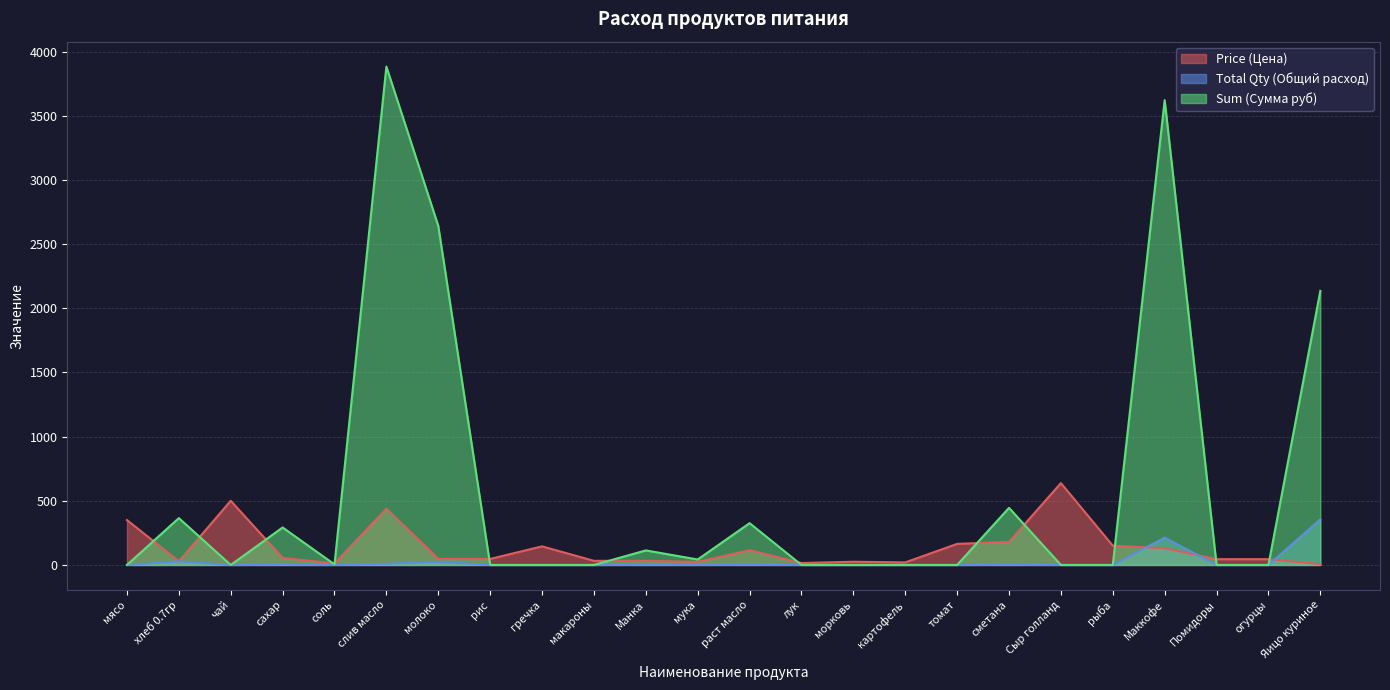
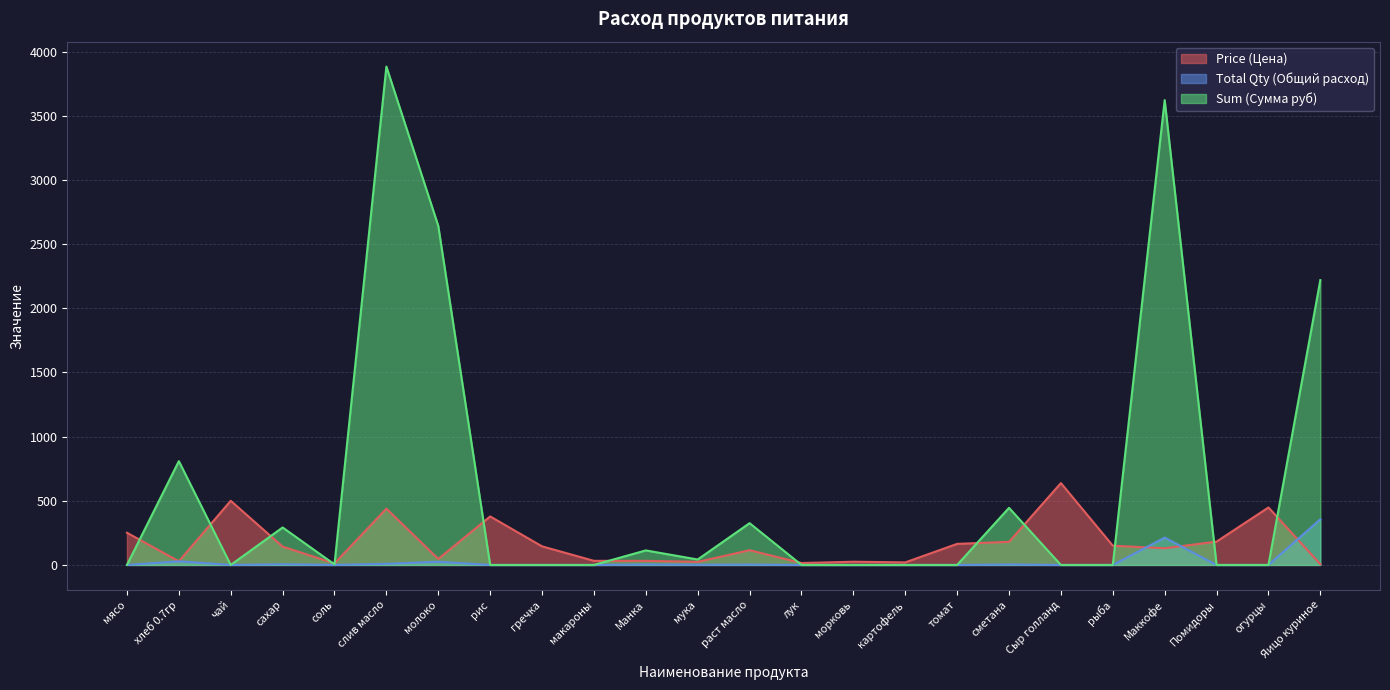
  {
    "Price (Цена)": {
-     "мясо": 350,
+     "мясо": 250,
      "чай": 500,
-     "сахар": 60,
+     "сахар": 140,
      "слив масло": 440,
      "молоко": 50,
-     "рис": 50,
+     "рис": 380,
      "гречка": 150,
      "макароны": 30,
      "Манка": 30,
      "раст масло": 120,
      "морковь": 30,
      "томат": 160,
      "сметана": 180,
      "Сыр голланд": 640,
      "рыба": 150,
      "Маккофе": 130,
-     "Помидоры": 50,
-     "огурцы": 50,
+     "Помидоры": 180,
+     "огурцы": 450,
      "Яицо куриное": 10
    },
    "Total Qty (Общий расход)": {
      "сахар": 10,
      "слив масло": 10,
      "молоко": 20,
      "Манка": 0,
      "мука": 0,
      "раст масло": 0,
      "сметана": 0,
      "Маккофе": 210,
      "Яицо куриное": 360
    },
    "Sum (Сумма руб)": {
-     "хлеб 0.7гр": 370,
+     "хлеб 0.7гр": 810,
      "сахар": 290,
      "слив масло": 3880,
      "молоко": 2640,
      "Манка": 110,
      "раст масло": 330,
      "сметана": 450,
      "Маккофе": 3620,
-     "Яицо куриное": 2140
+     "Яицо куриное": 2220
    }
  }
